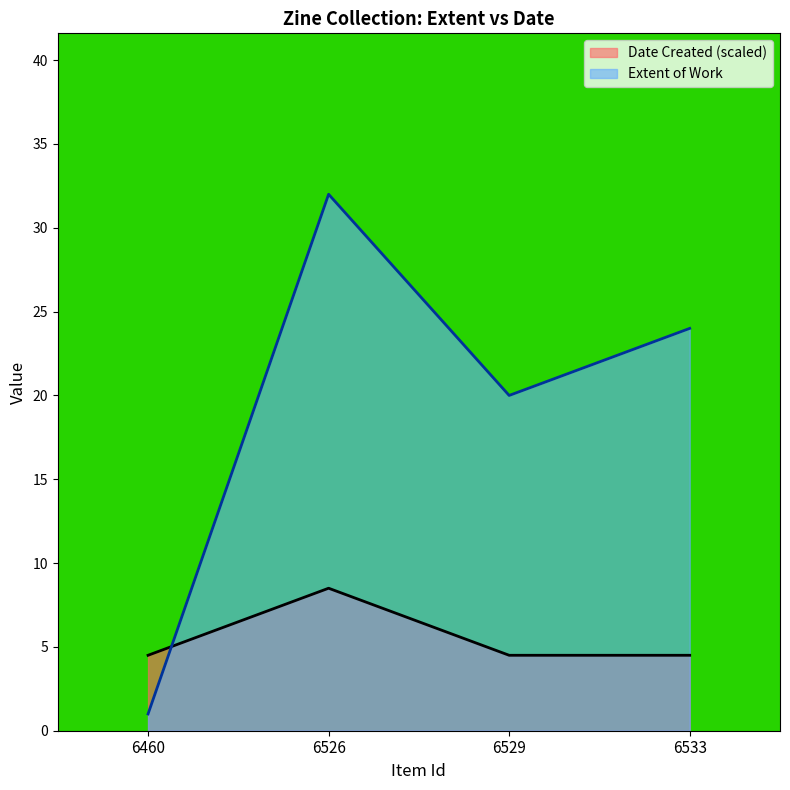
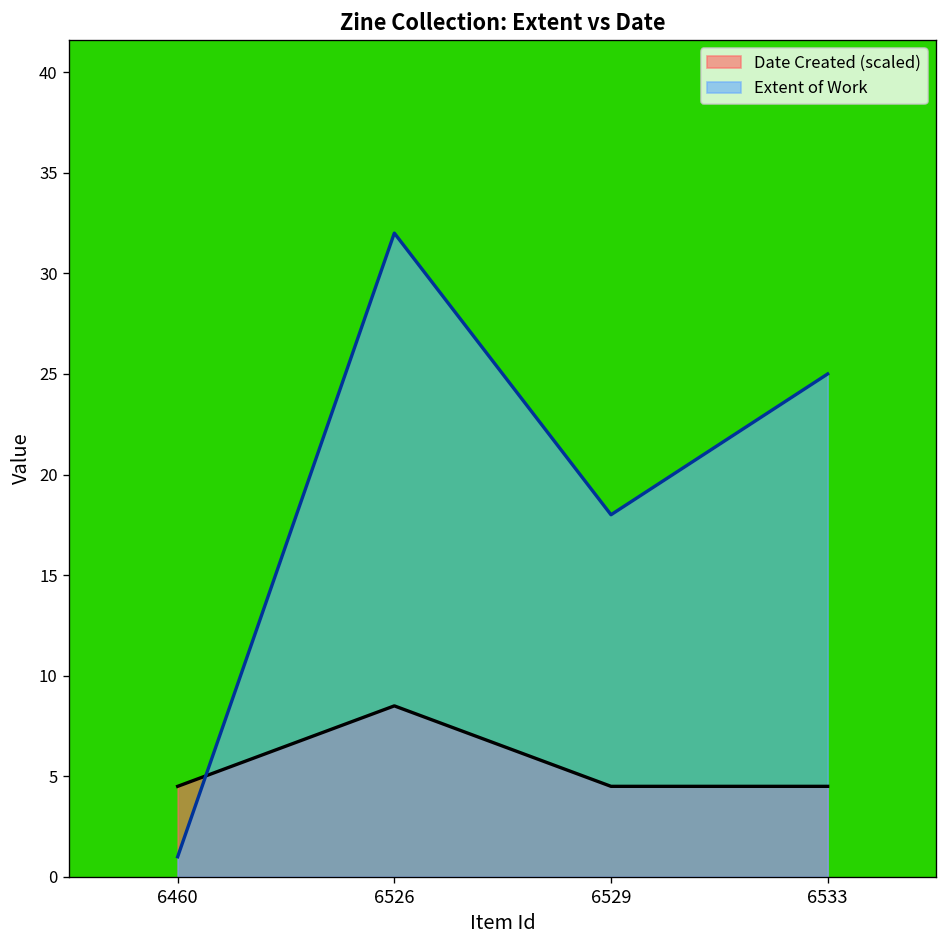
  {
    "Date Created (scaled)": {
      "6460": 4.5,
      "6526": 8.5,
      "6529": 4.5,
      "6533": 4.5
    },
    "Extent of Work": {
      "6460": 1,
      "6526": 32,
-     "6529": 20,
-     "6533": 24
+     "6529": 18,
+     "6533": 25
    }
  }
